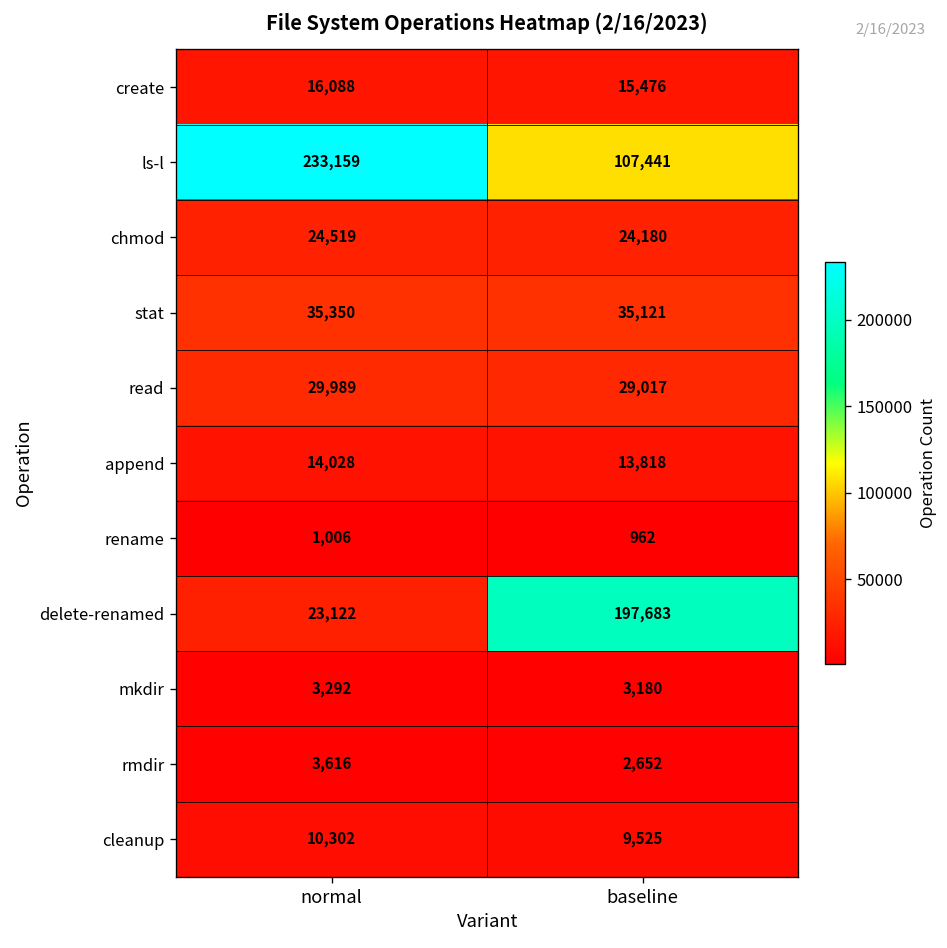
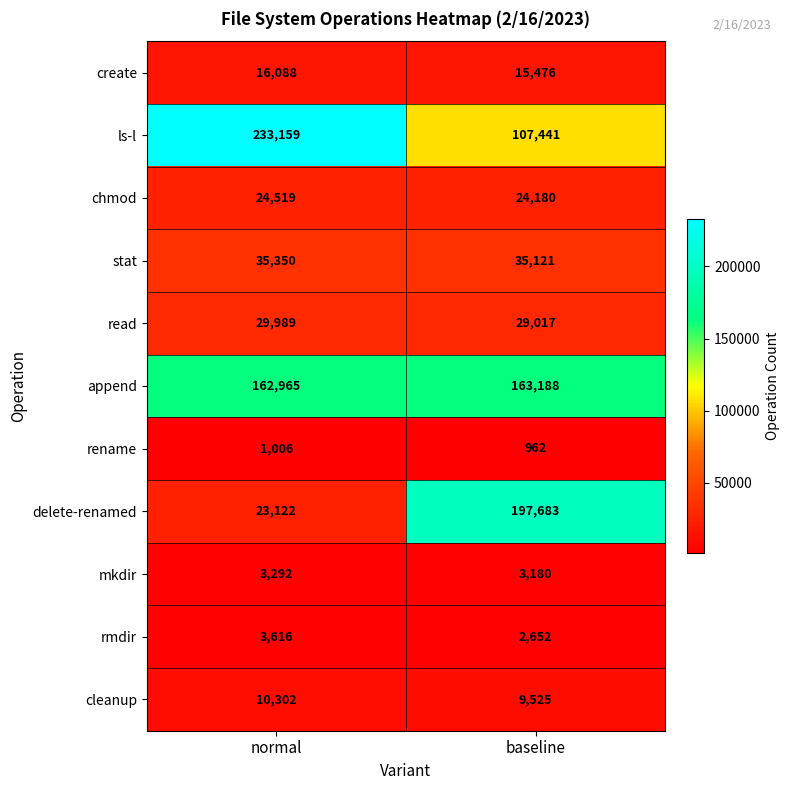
  {
    "create": {
      "normal": "16,088",
      "baseline": "15,476"
    },
    "ls-l": {
      "normal": "233,159",
      "baseline": "107,441"
    },
    "chmod": {
      "normal": "24,519",
      "baseline": "24,180"
    },
    "stat": {
      "normal": "35,350",
      "baseline": "35,121"
    },
    "read": {
      "normal": "29,989",
      "baseline": "29,017"
    },
    "append": {
-     "normal": "14,028",
-     "baseline": "13,818"
+     "normal": "162,965",
+     "baseline": "163,188"
    },
    "rename": {
      "normal": "1,006",
      "baseline": "962"
    },
    "delete-renamed": {
      "normal": "23,122",
      "baseline": "197,683"
    },
    "mkdir": {
      "normal": "3,292",
      "baseline": "3,180"
    },
    "rmdir": {
      "normal": "3,616",
      "baseline": "2,652"
    },
    "cleanup": {
      "normal": "10,302",
      "baseline": "9,525"
    }
  }
